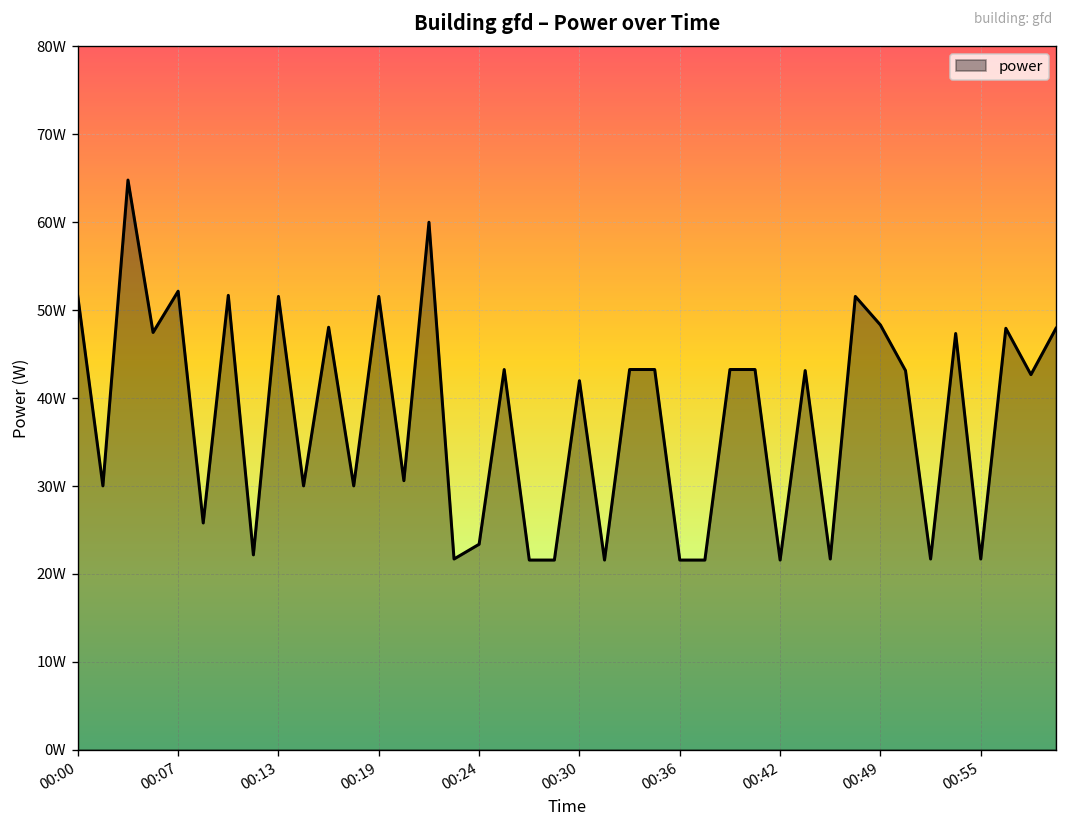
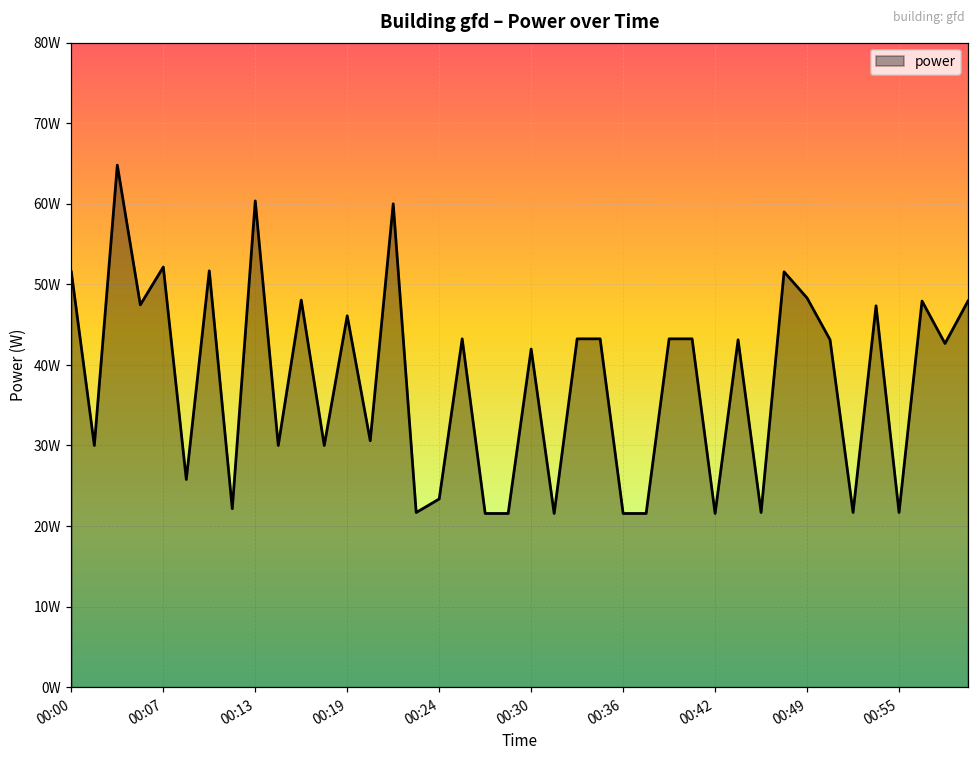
  {
    "00:00": "52W",
    "00:07": "52W",
-   "00:13": "52W",
-   "00:19": "52W",
+   "00:13": "60W",
+   "00:19": "46W",
    "00:24": "23W",
    "00:30": "42W",
    "00:36": "22W",
    "00:42": "22W",
    "00:49": "48W",
    "00:55": "22W"
  }
